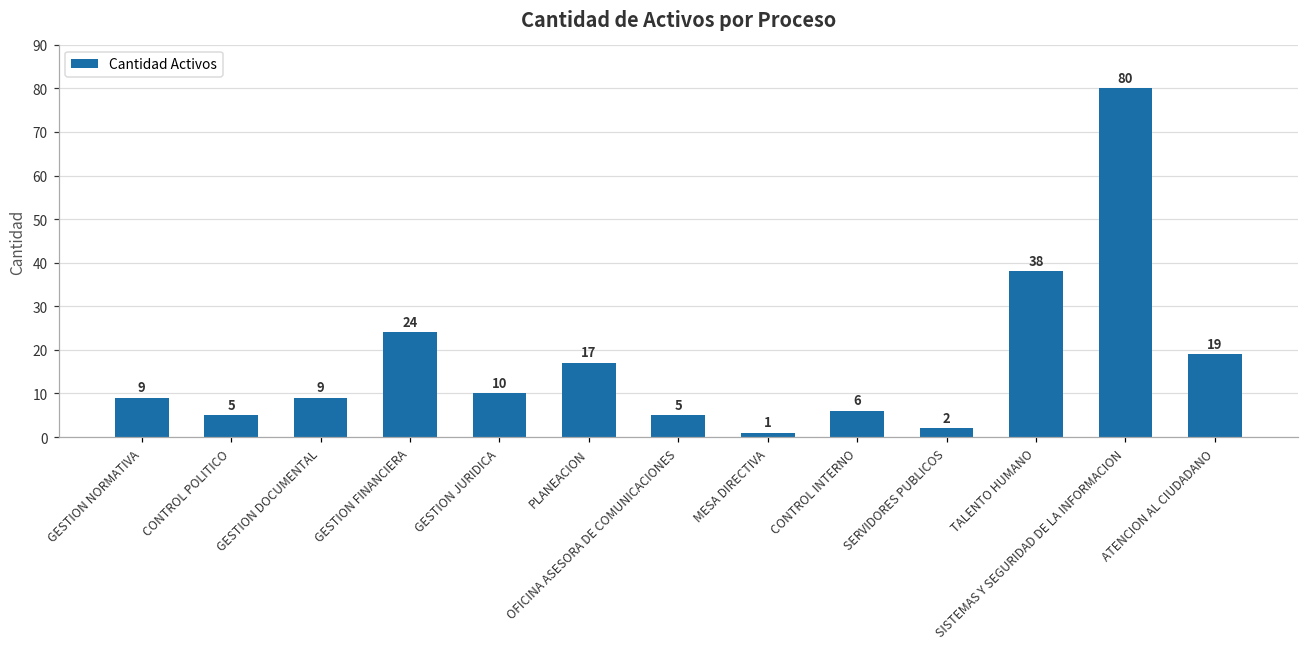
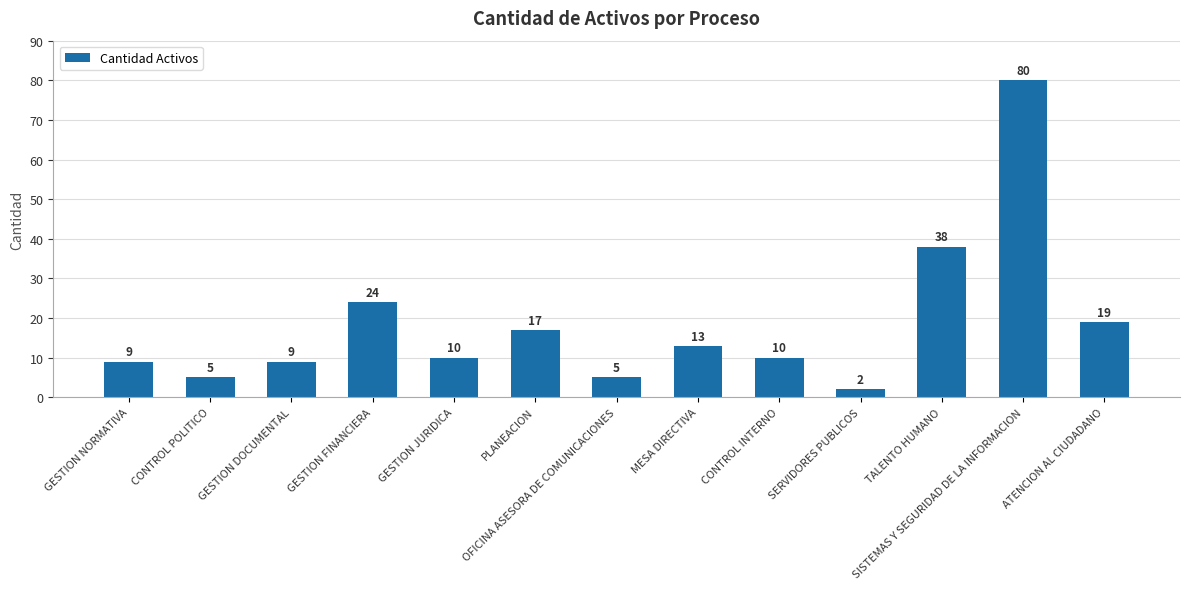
  {
    "GESTION NORMATIVA": 9,
    "CONTROL POLITICO": 5,
    "GESTION DOCUMENTAL": 9,
    "GESTION FINANCIERA": 24,
    "GESTION JURIDICA": 10,
    "PLANEACION": 17,
    "OFICINA ASESORA DE COMUNICACIONES": 5,
-   "MESA DIRECTIVA": 1,
-   "CONTROL INTERNO": 6,
+   "MESA DIRECTIVA": 13,
+   "CONTROL INTERNO": 10,
    "SERVIDORES PUBLICOS": 2,
    "TALENTO HUMANO": 38,
    "SISTEMAS Y SEGURIDAD DE LA INFORMACION": 80,
    "ATENCION AL CIUDADANO": 19
  }
